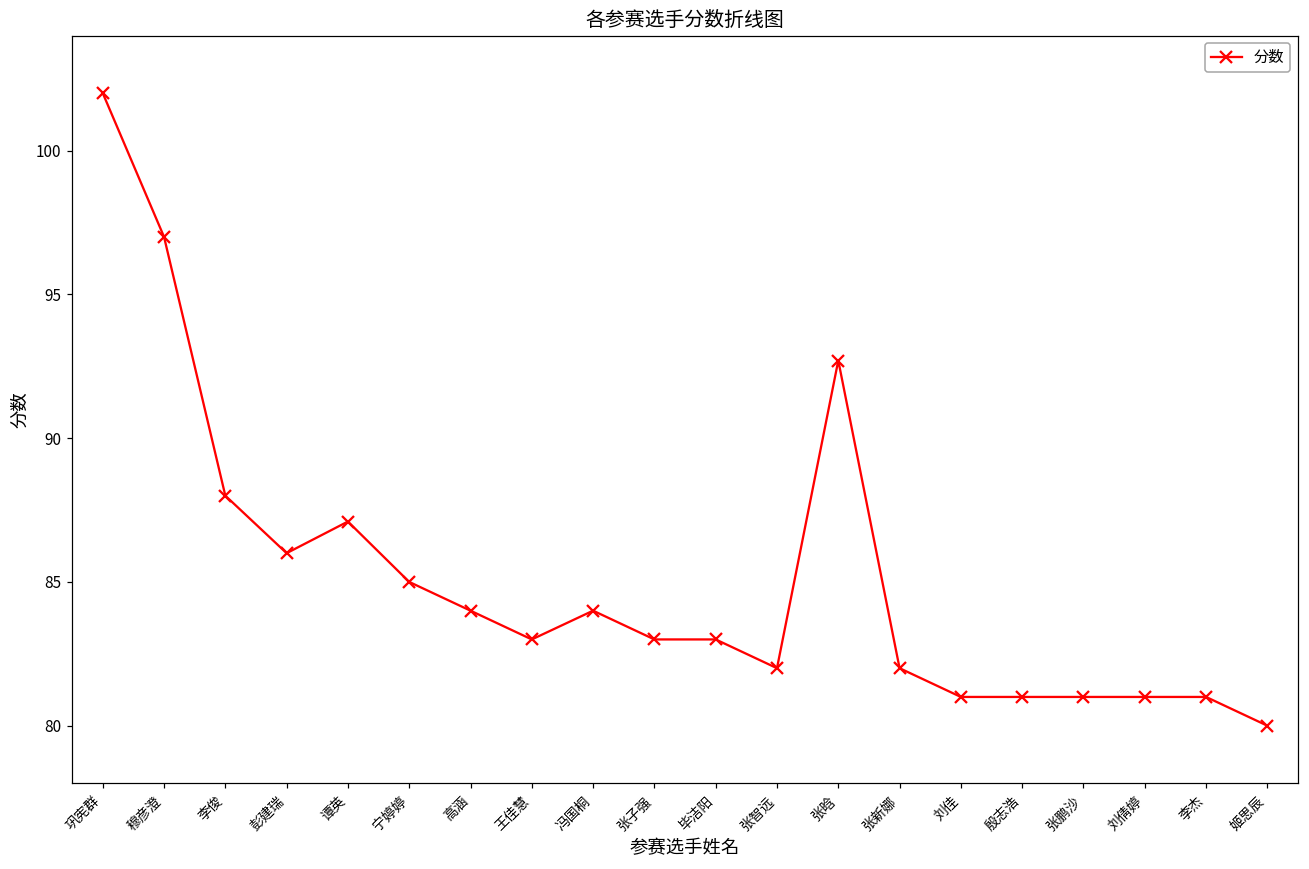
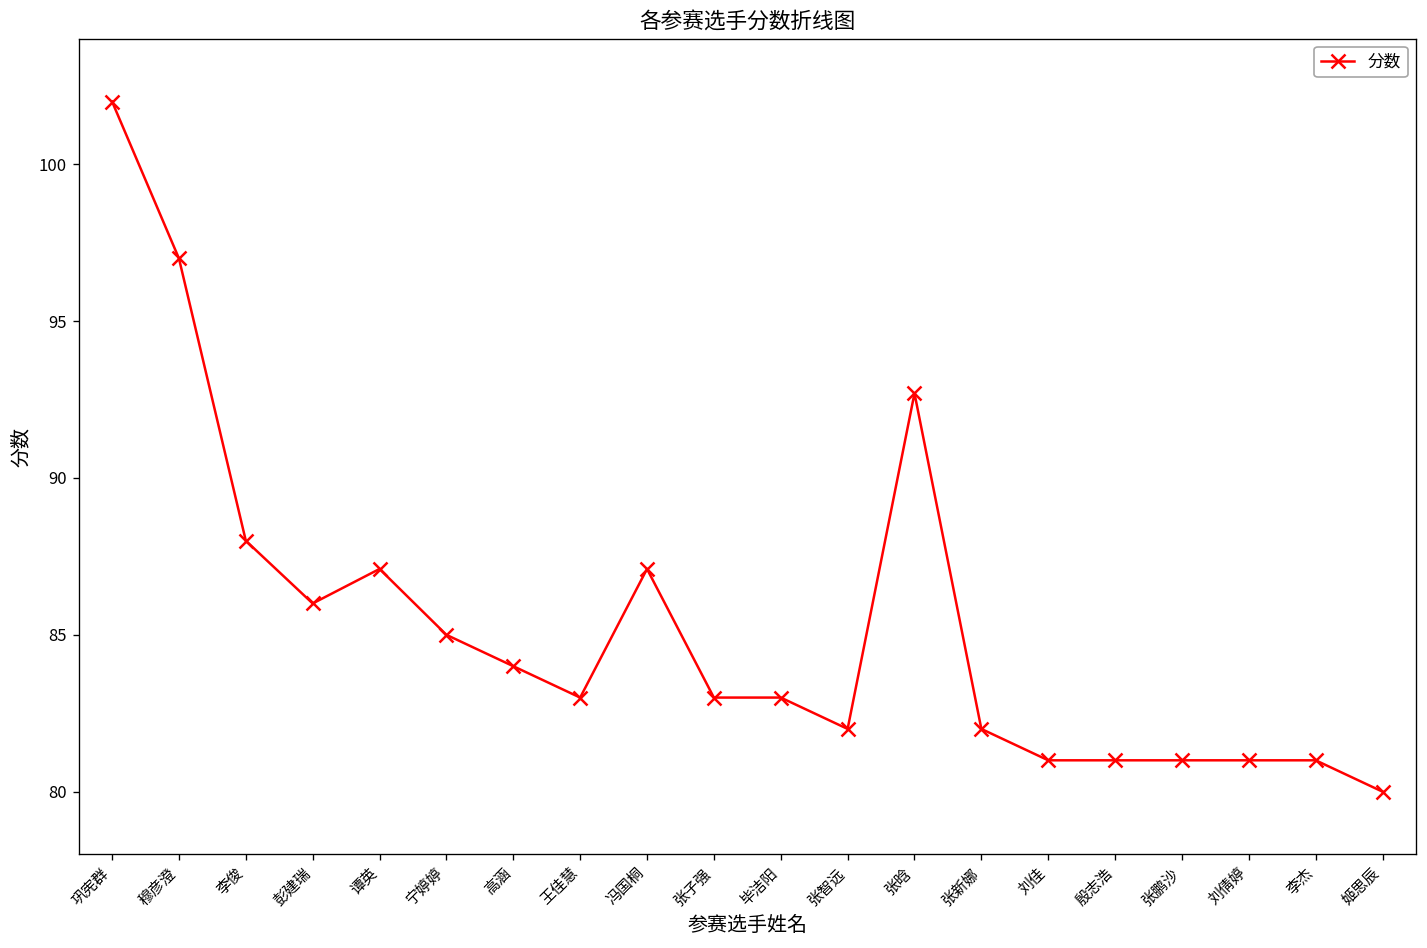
  {
    "巩宪群": 102.0,
    "穆彦澄": 97.0,
    "李俊": 88.0,
    "彭建瑞": 86.0,
    "谭英": 87.1,
    "宁婷婷": 85.0,
    "高涵": 84.0,
    "王佳慧": 83.0,
-   "冯国桐": 84.0,
+   "冯国桐": 87.1,
    "张子强": 83.0,
    "毕洁阳": 83.0,
    "张智远": 82.0,
    "张晗": 92.7,
    "张新娜": 82.0,
    "刘佳": 81.0,
    "殷志浩": 81.0,
    "张鹏沙": 81.0,
    "刘倩婷": 81.0,
    "李杰": 81.0,
    "姬思辰": 80.0
  }
